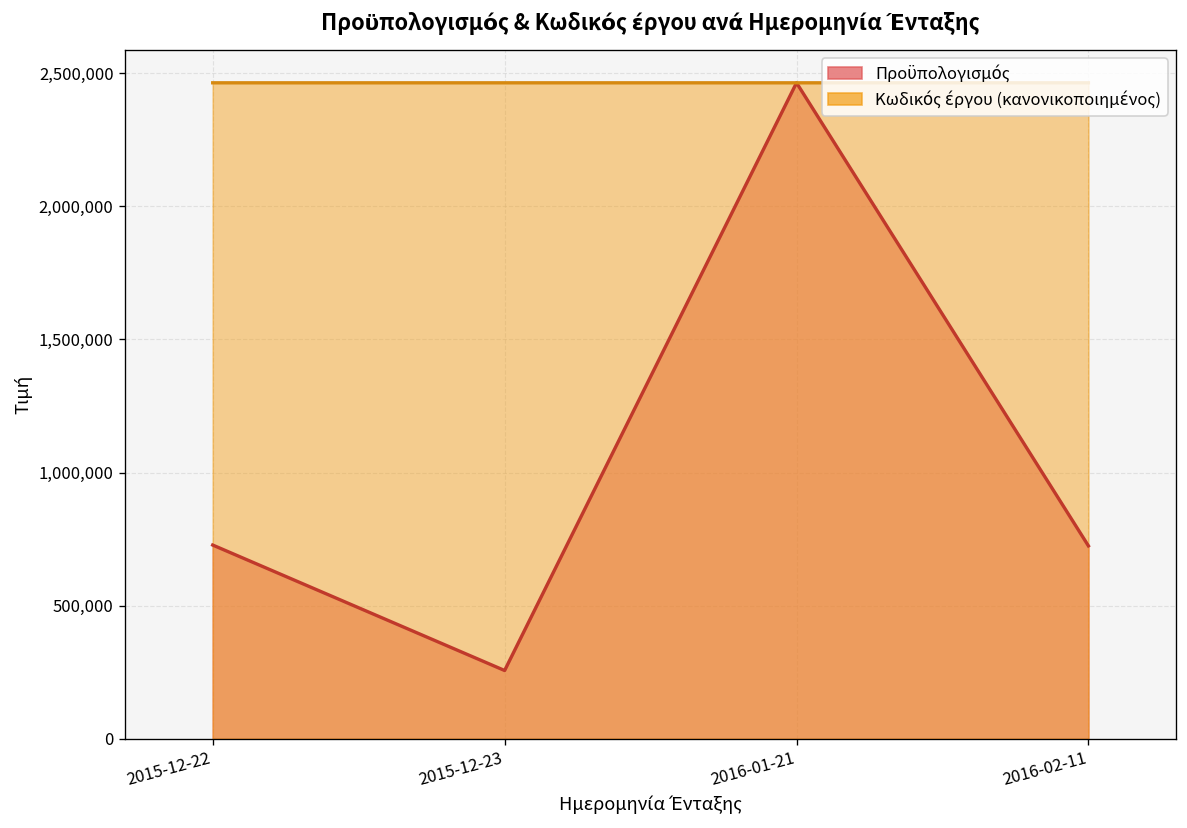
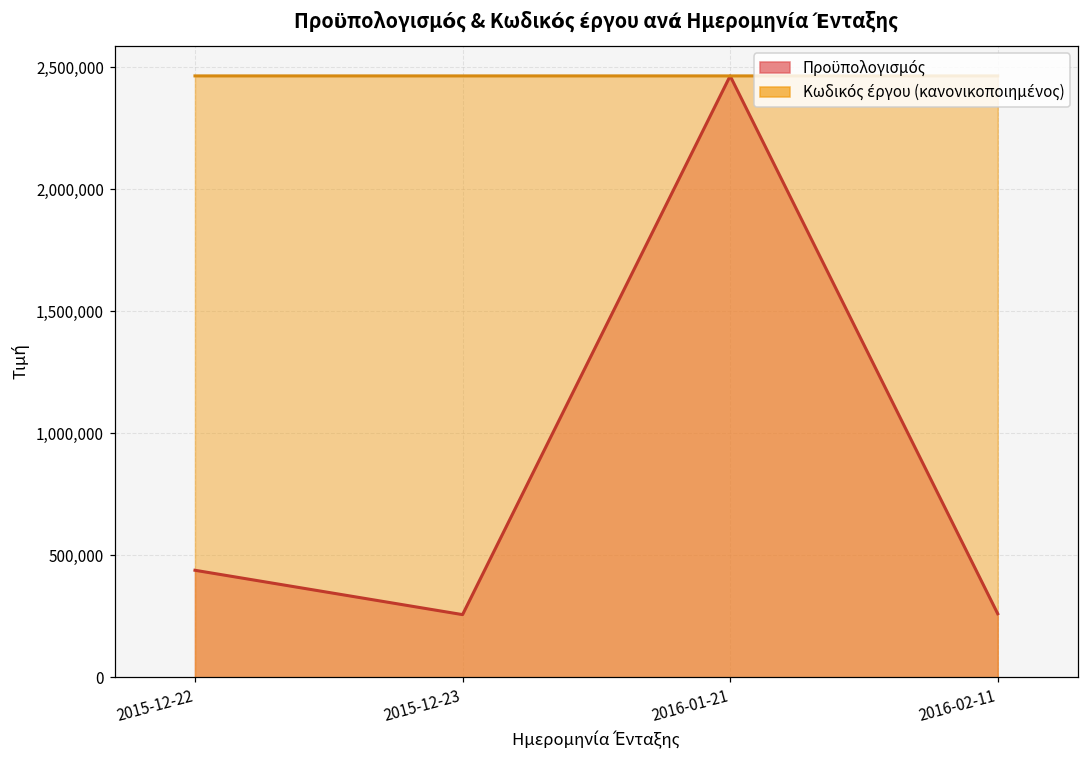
  {
    "Προϋπολογισμός": {
-     "2015-12-22": "730,000",
+     "2015-12-22": "440,000",
      "2015-12-23": "260,000",
-     "2016-02-11": "720,000"
+     "2016-02-11": "260,000"
    },
    "Κωδικός έργου (κανονικοποιημένος)": {
      "2015-12-22": "2,460,000",
      "2015-12-23": "2,460,000"
    }
  }
